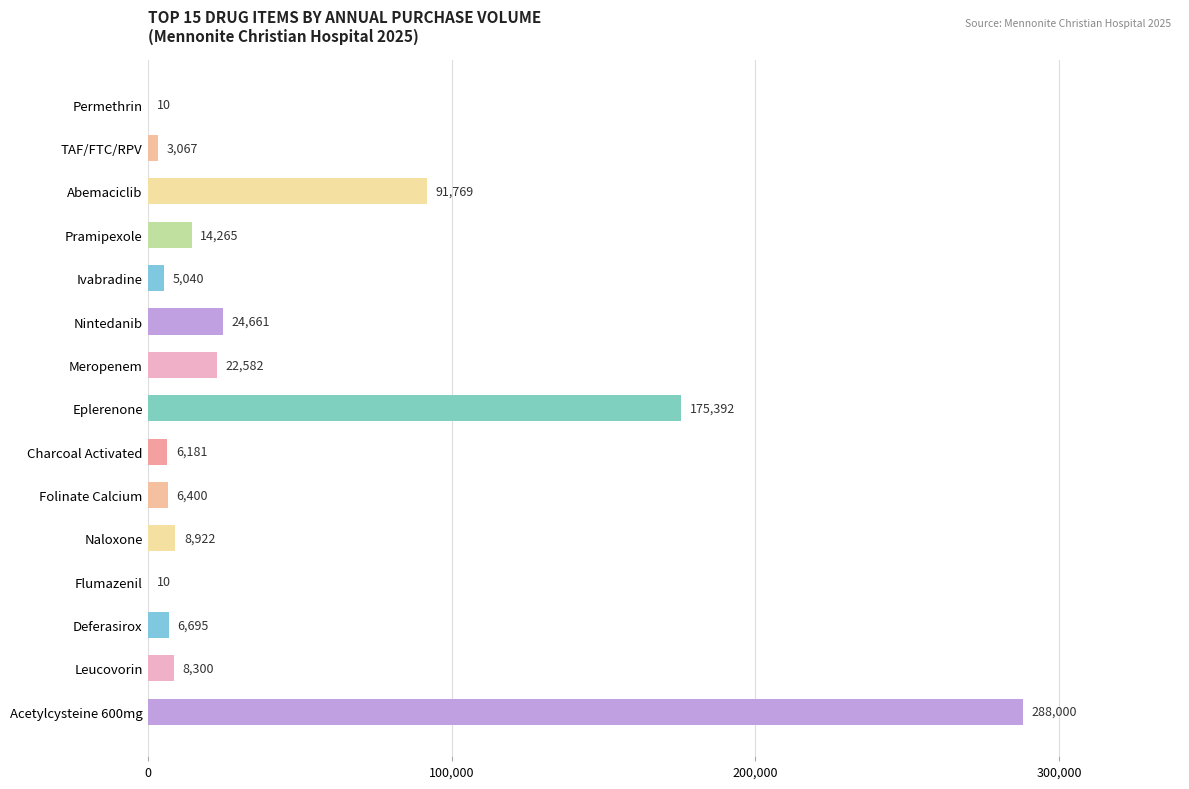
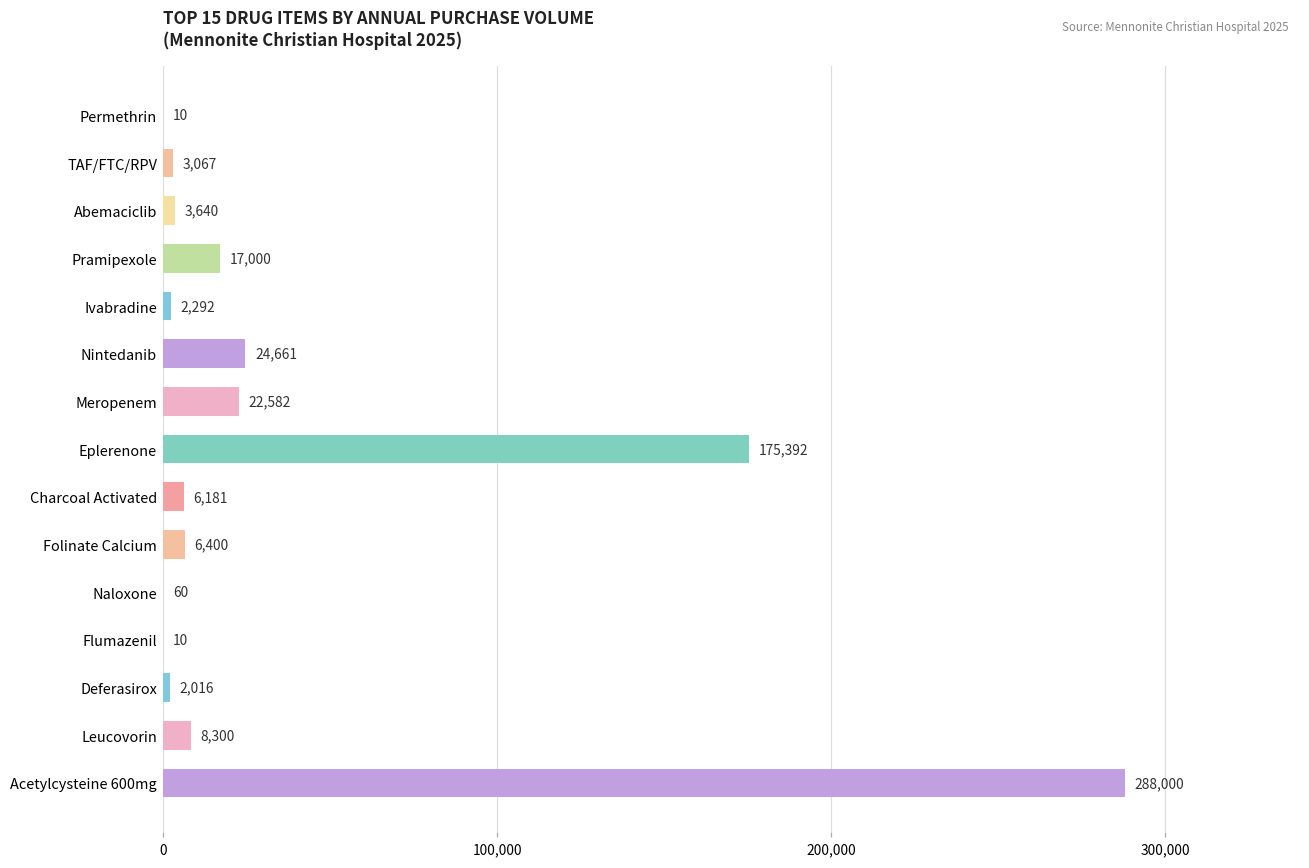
  {
    "Permethrin": "10",
    "TAF/FTC/RPV": "3,067",
-   "Abemaciclib": "91,769",
-   "Pramipexole": "14,265",
-   "Ivabradine": "5,040",
+   "Abemaciclib": "3,640",
+   "Pramipexole": "17,000",
+   "Ivabradine": "2,292",
    "Nintedanib": "24,661",
    "Meropenem": "22,582",
    "Eplerenone": "175,392",
    "Charcoal Activated": "6,181",
    "Folinate Calcium": "6,400",
-   "Naloxone": "8,922",
+   "Naloxone": "60",
    "Flumazenil": "10",
-   "Deferasirox": "6,695",
+   "Deferasirox": "2,016",
    "Leucovorin": "8,300",
    "Acetylcysteine 600mg": "288,000"
  }
